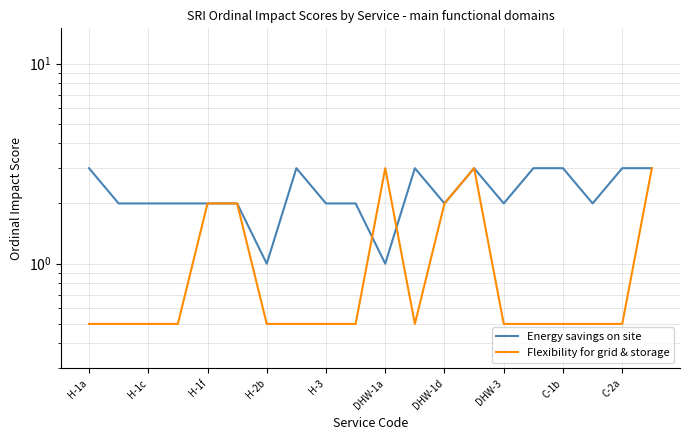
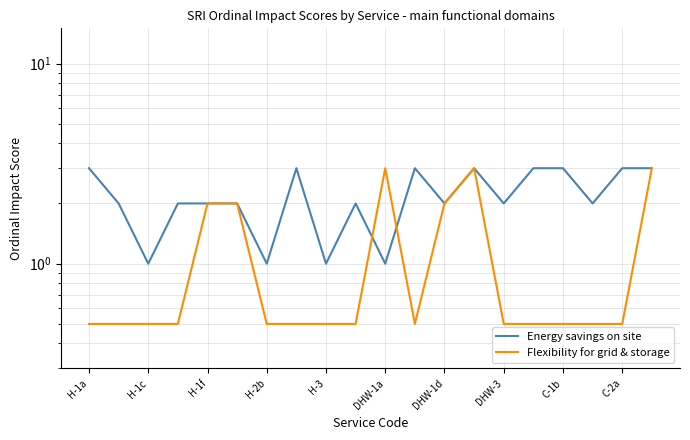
  {
    "Energy savings on site": {
      "H-1a": 3,
-     "H-1c": 2,
+     "H-1c": 1,
      "H-2b": 1,
-     "H-3": 2,
+     "H-3": 1,
      "DHW-1a": 1,
      "DHW-3": 2,
      "C-1b": 3,
      "C-2a": 3
    },
    "Flexibility for grid & storage": {
      "H-1a": 0.50,
      "H-1c": 0.50,
      "H-2b": 0.50,
      "H-3": 0.50,
      "DHW-1a": 3,
      "DHW-3": 0.50,
      "C-1b": 0.50,
      "C-2a": 0.50
    }
  }
